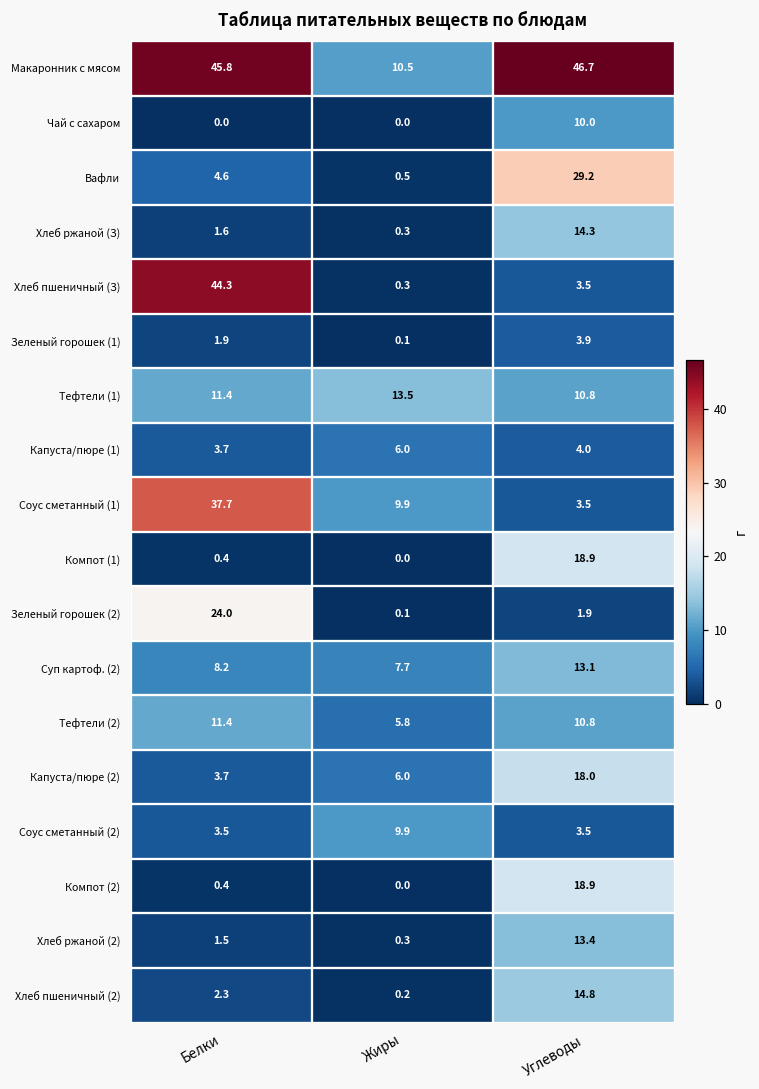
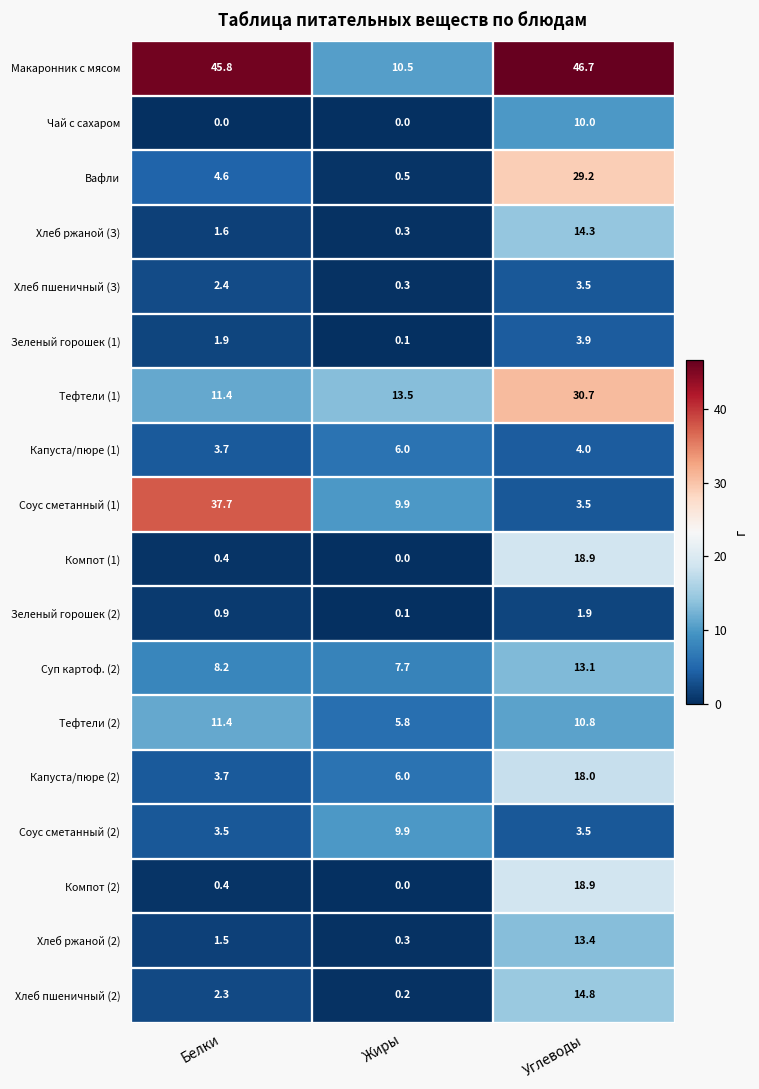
  {
    "Макаронник с мясом": {
      "Белки": 45.8,
      "Жиры": 10.5,
      "Углеводы": 46.7
    },
    "Чай с сахаром": {
      "Белки": 0.0,
      "Жиры": 0.0,
      "Углеводы": 10.0
    },
    "Вафли": {
      "Белки": 4.6,
      "Жиры": 0.5,
      "Углеводы": 29.2
    },
    "Хлеб ржаной (З)": {
      "Белки": 1.6,
      "Жиры": 0.3,
      "Углеводы": 14.3
    },
    "Хлеб пшеничный (З)": {
-     "Белки": 44.3,
+     "Белки": 2.4,
      "Жиры": 0.3,
      "Углеводы": 3.5
    },
    "Зеленый горошек (1)": {
      "Белки": 1.9,
      "Жиры": 0.1,
      "Углеводы": 3.9
    },
    "Тефтели (1)": {
      "Белки": 11.4,
      "Жиры": 13.5,
-     "Углеводы": 10.8
+     "Углеводы": 30.7
    },
    "Капуста/пюре (1)": {
      "Белки": 3.7,
      "Жиры": 6.0,
      "Углеводы": 4.0
    },
    "Соус сметанный (1)": {
      "Белки": 37.7,
      "Жиры": 9.9,
      "Углеводы": 3.5
    },
    "Компот (1)": {
      "Белки": 0.4,
      "Жиры": 0.0,
      "Углеводы": 18.9
    },
    "Зеленый горошек (2)": {
-     "Белки": 24.0,
+     "Белки": 0.9,
      "Жиры": 0.1,
      "Углеводы": 1.9
    },
    "Суп картоф. (2)": {
      "Белки": 8.2,
      "Жиры": 7.7,
      "Углеводы": 13.1
    },
    "Тефтели (2)": {
      "Белки": 11.4,
      "Жиры": 5.8,
      "Углеводы": 10.8
    },
    "Капуста/пюре (2)": {
      "Белки": 3.7,
      "Жиры": 6.0,
      "Углеводы": 18.0
    },
    "Соус сметанный (2)": {
      "Белки": 3.5,
      "Жиры": 9.9,
      "Углеводы": 3.5
    },
    "Компот (2)": {
      "Белки": 0.4,
      "Жиры": 0.0,
      "Углеводы": 18.9
    },
    "Хлеб ржаной (2)": {
      "Белки": 1.5,
      "Жиры": 0.3,
      "Углеводы": 13.4
    },
    "Хлеб пшеничный (2)": {
      "Белки": 2.3,
      "Жиры": 0.2,
      "Углеводы": 14.8
    }
  }
